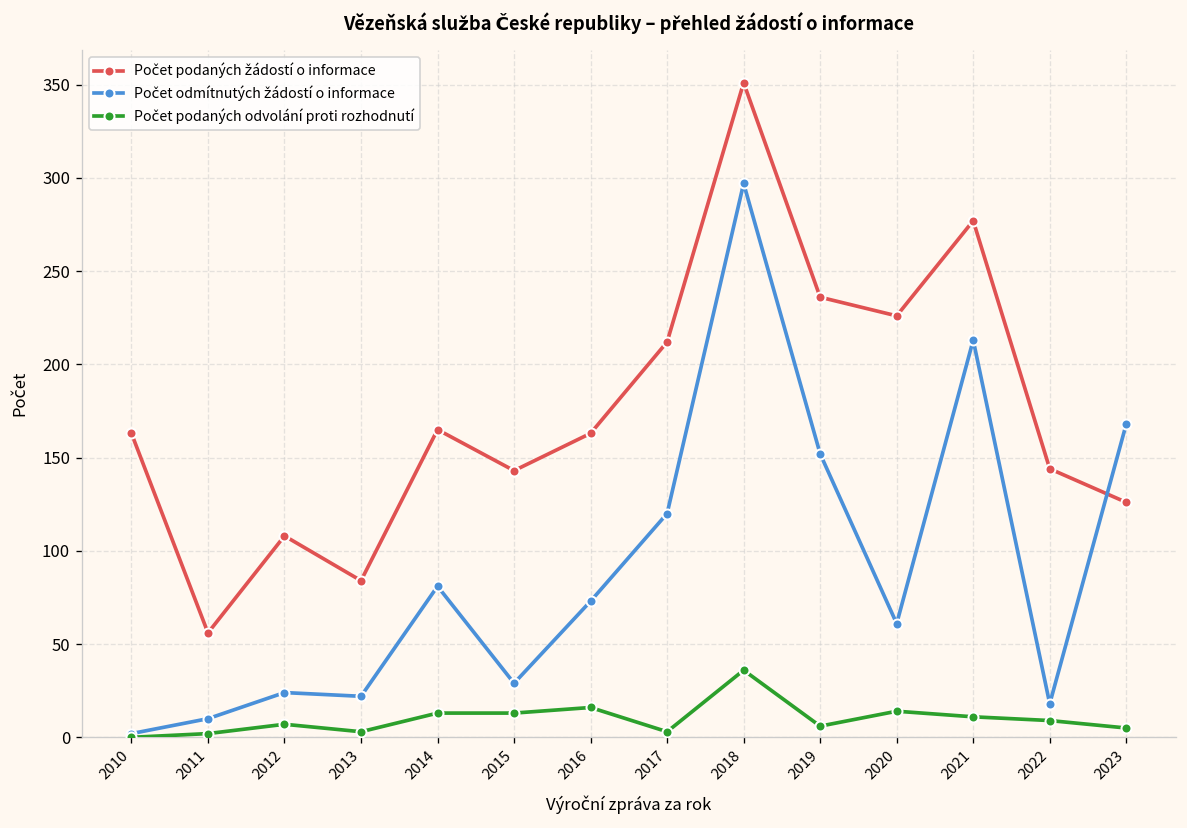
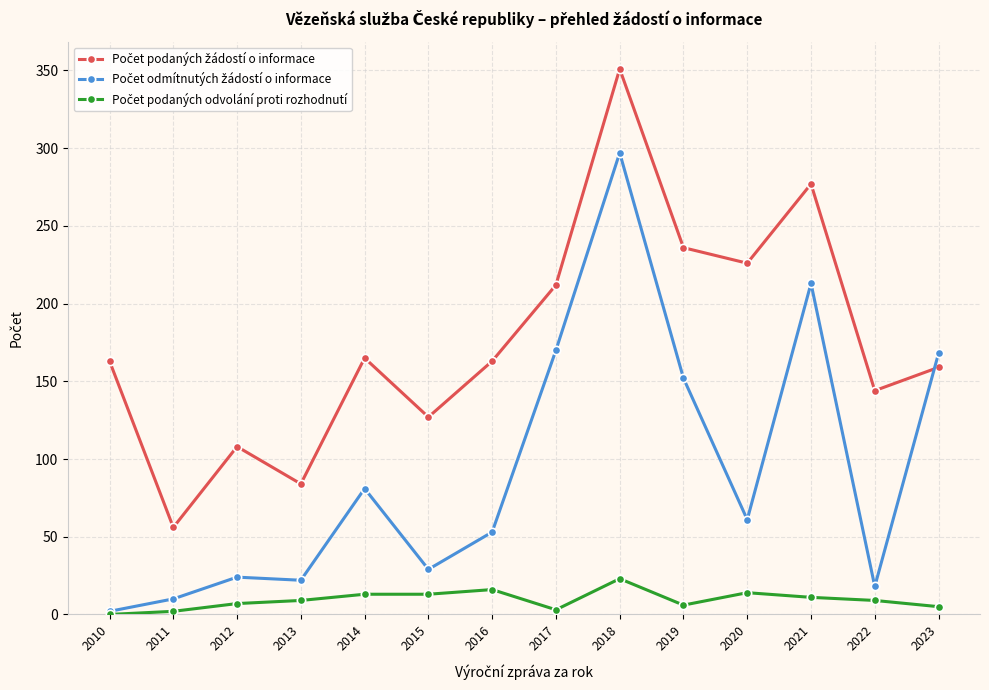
  {
    "Počet podaných žádostí o informace": {
      "2010": 163,
      "2011": 56,
      "2012": 108,
      "2013": 84,
      "2014": 165,
-     "2015": 143,
+     "2015": 127,
      "2016": 163,
      "2017": 212,
      "2018": 351,
      "2019": 236,
      "2020": 226,
      "2021": 277,
      "2022": 144,
-     "2023": 126
+     "2023": 159
    },
    "Počet odmítnutých žádostí o informace": {
      "2010": 2,
      "2011": 10,
      "2012": 24,
      "2013": 22,
      "2014": 81,
      "2015": 29,
-     "2016": 73,
-     "2017": 120,
+     "2016": 53,
+     "2017": 170,
      "2018": 297,
      "2019": 152,
      "2020": 61,
      "2021": 213,
      "2022": 18,
      "2023": 168
    },
    "Počet podaných odvolání proti rozhodnutí": {
      "2010": 0,
      "2011": 2,
      "2012": 7,
-     "2013": 3,
+     "2013": 9,
      "2014": 13,
      "2015": 13,
      "2016": 16,
      "2017": 3,
-     "2018": 36,
+     "2018": 23,
      "2019": 6,
      "2020": 14,
      "2021": 11,
      "2022": 9,
      "2023": 5
    }
  }
